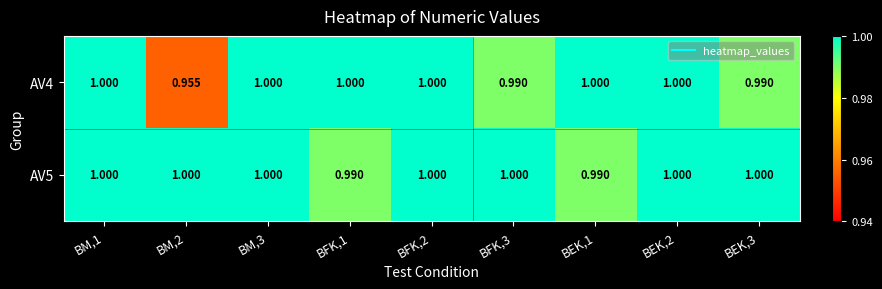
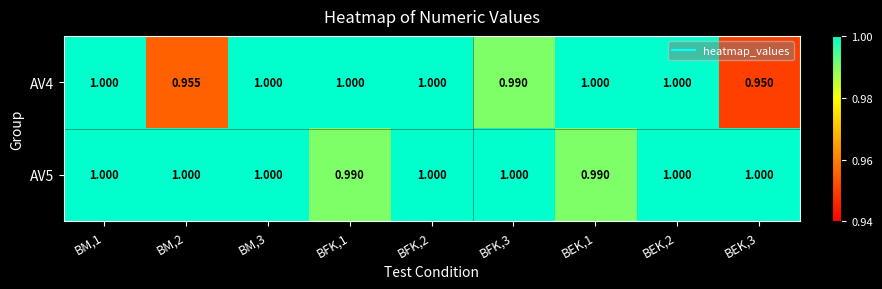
  {
    "AV4": {
      "BM,1": 1.000,
      "BM,2": 0.955,
      "BM,3": 1.000,
      "BFK,1": 1.000,
      "BFK,2": 1.000,
      "BFK,3": 0.990,
      "BEK,1": 1.000,
      "BEK,2": 1.000,
-     "BEK,3": 0.990
+     "BEK,3": 0.950
    },
    "AV5": {
      "BM,1": 1.000,
      "BM,2": 1.000,
      "BM,3": 1.000,
      "BFK,1": 0.990,
      "BFK,2": 1.000,
      "BFK,3": 1.000,
      "BEK,1": 0.990,
      "BEK,2": 1.000,
      "BEK,3": 1.000
    }
  }
